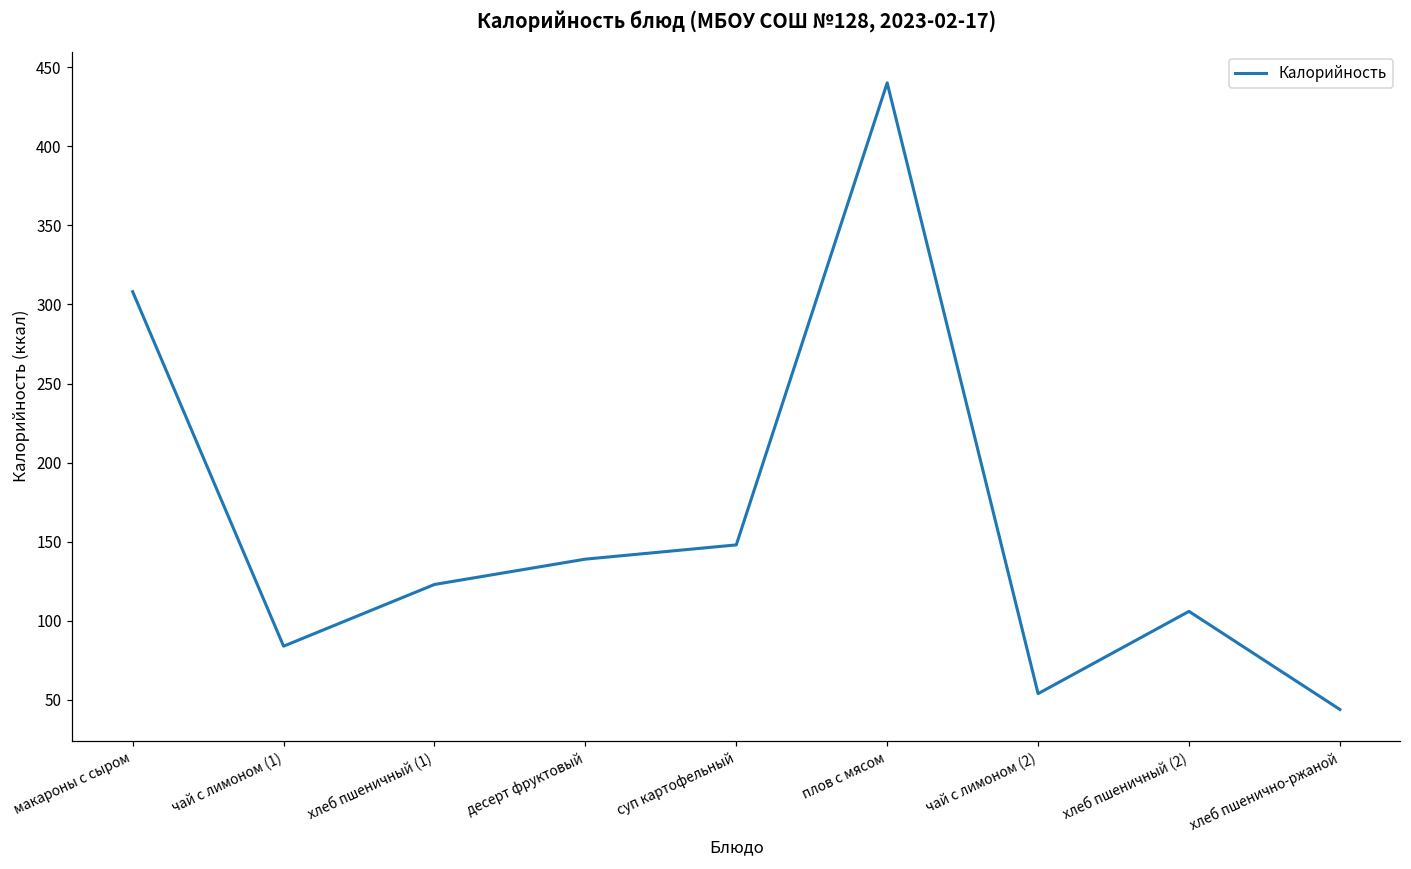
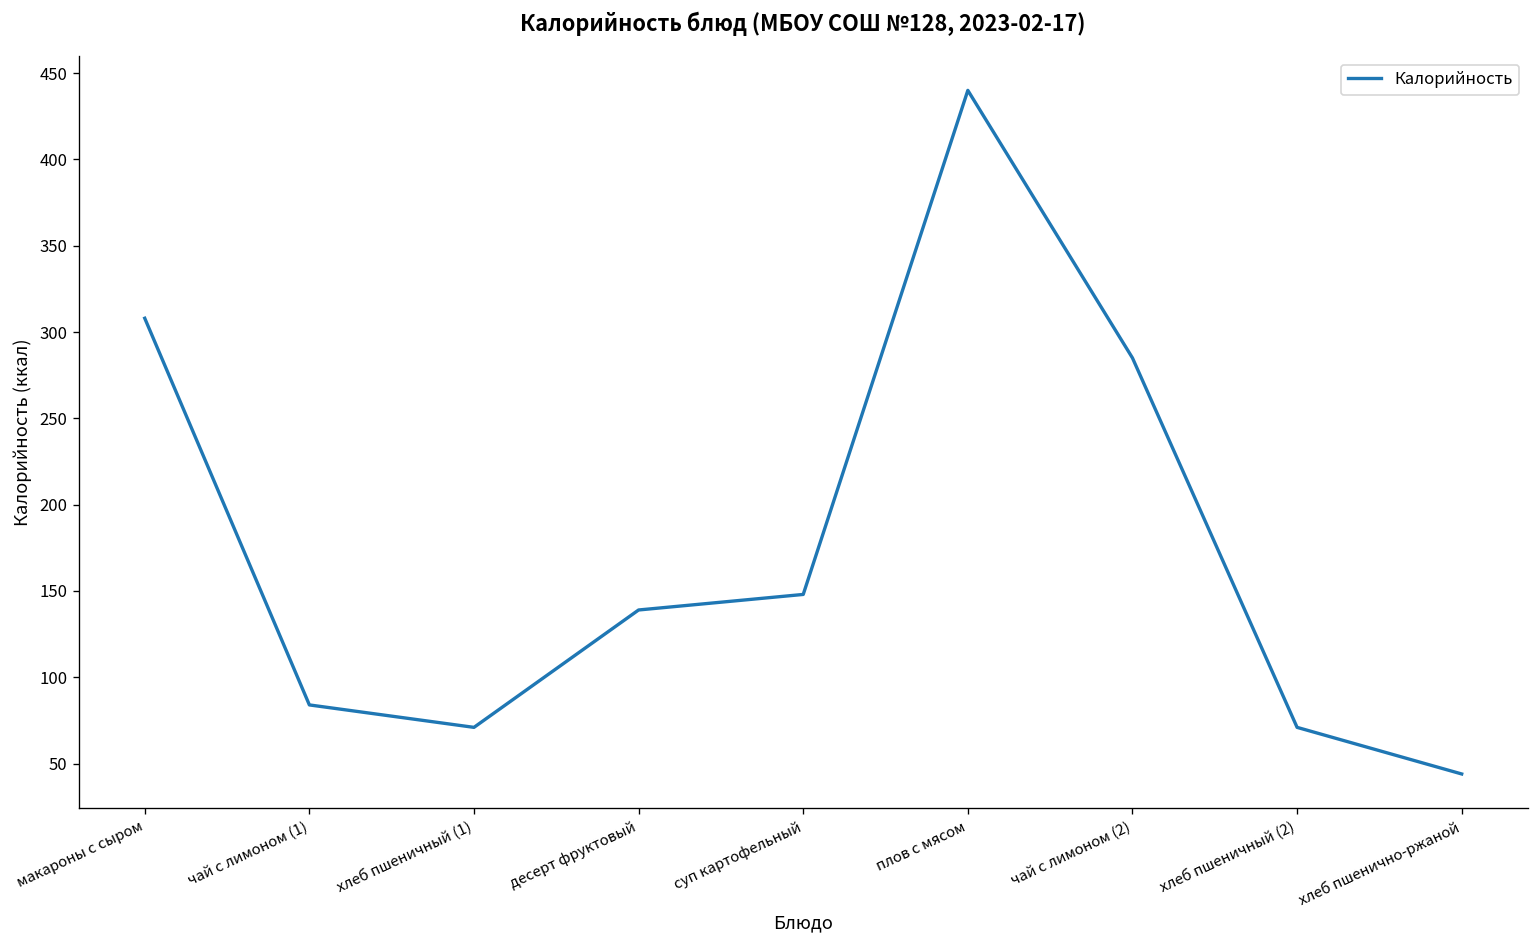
  {
    "макароны с сыром": 308,
    "чай с лимоном (1)": 84,
-   "хлеб пшеничный (1)": 123,
+   "хлеб пшеничный (1)": 71,
    "десерт фруктовый": 139,
    "суп картофельный": 148,
    "плов с мясом": 440,
-   "чай с лимоном (2)": 54,
-   "хлеб пшеничный (2)": 106,
+   "чай с лимоном (2)": 285,
+   "хлеб пшеничный (2)": 71,
    "хлеб пшенично-ржаной": 44
  }
